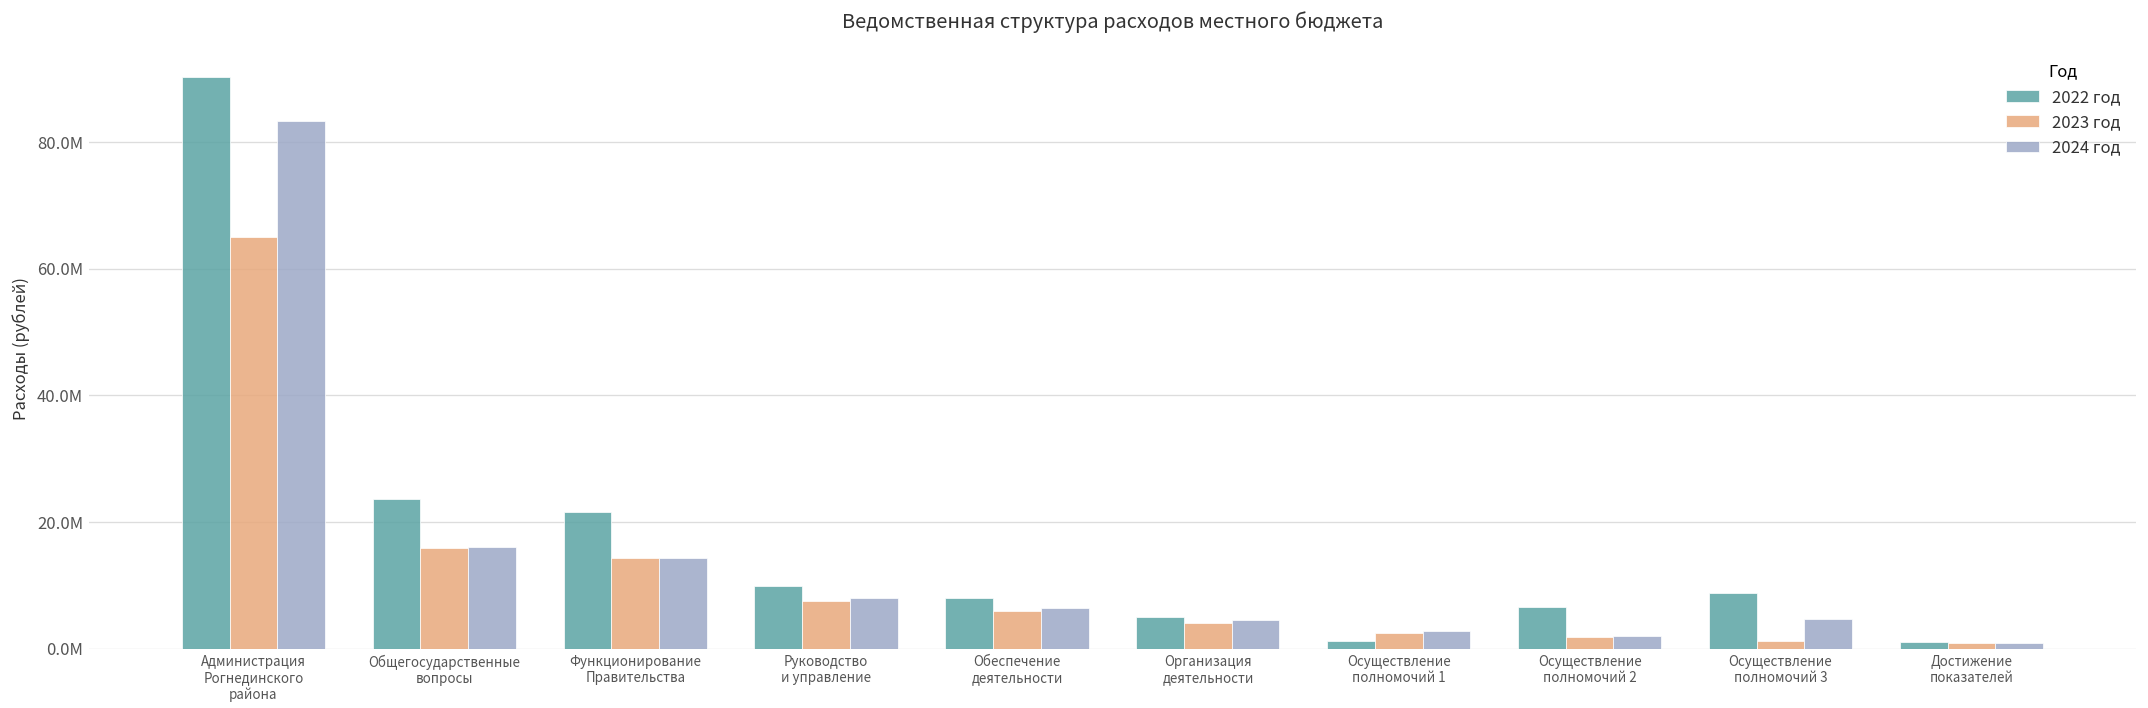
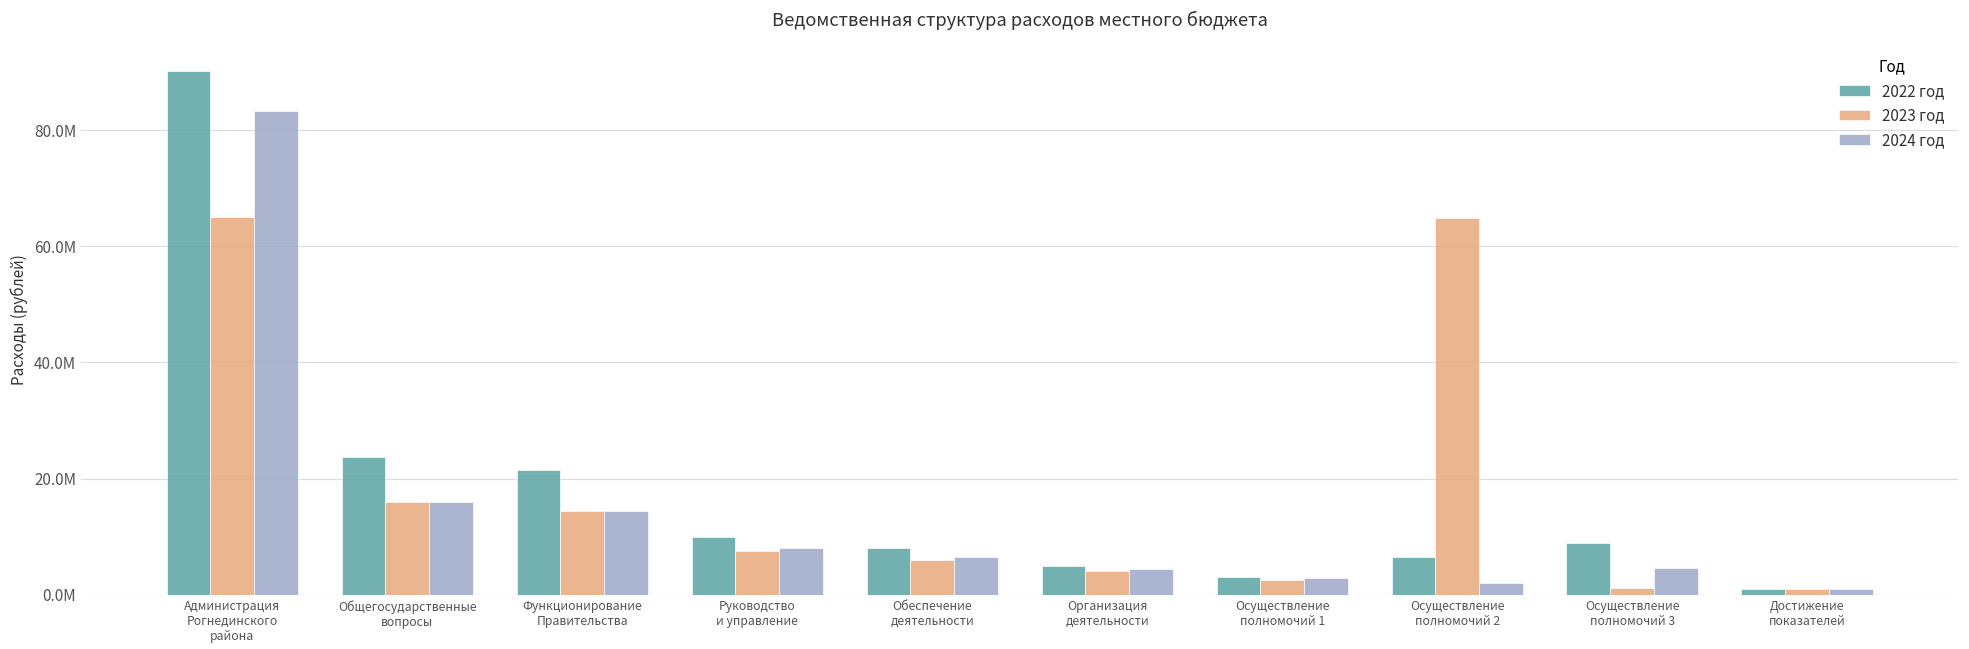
  {
    "2022 год": {
      "Администрация Рогнединского района": 90000000,
      "Общегосударственные вопросы": 24000000,
      "Функционирование Правительства": 22000000,
      "Руководство и управление": 10000000,
      "Обеспечение деятельности": 8000000,
      "Организация деятельности": 5000000,
-     "Осуществление полномочий 1": 1000000,
+     "Осуществление полномочий 1": 3000000,
      "Осуществление полномочий 2": 7000000,
      "Осуществление полномочий 3": 9000000,
      "Достижение показателей": 1000000
    },
    "2023 год": {
      "Администрация Рогнединского района": 65000000,
      "Общегосударственные вопросы": 16000000,
      "Функционирование Правительства": 14000000,
      "Руководство и управление": 8000000,
      "Обеспечение деятельности": 6000000,
      "Организация деятельности": 4000000,
      "Осуществление полномочий 1": 3000000,
-     "Осуществление полномочий 2": 2000000,
+     "Осуществление полномочий 2": 65000000,
      "Осуществление полномочий 3": 1000000,
      "Достижение показателей": 1000000
    },
    "2024 год": {
      "Администрация Рогнединского района": 83000000,
      "Общегосударственные вопросы": 16000000,
      "Функционирование Правительства": 14000000,
      "Руководство и управление": 8000000,
      "Обеспечение деятельности": 7000000,
      "Организация деятельности": 5000000,
      "Осуществление полномочий 1": 3000000,
      "Осуществление полномочий 2": 2000000,
      "Осуществление полномочий 3": 5000000,
      "Достижение показателей": 1000000
    }
  }
